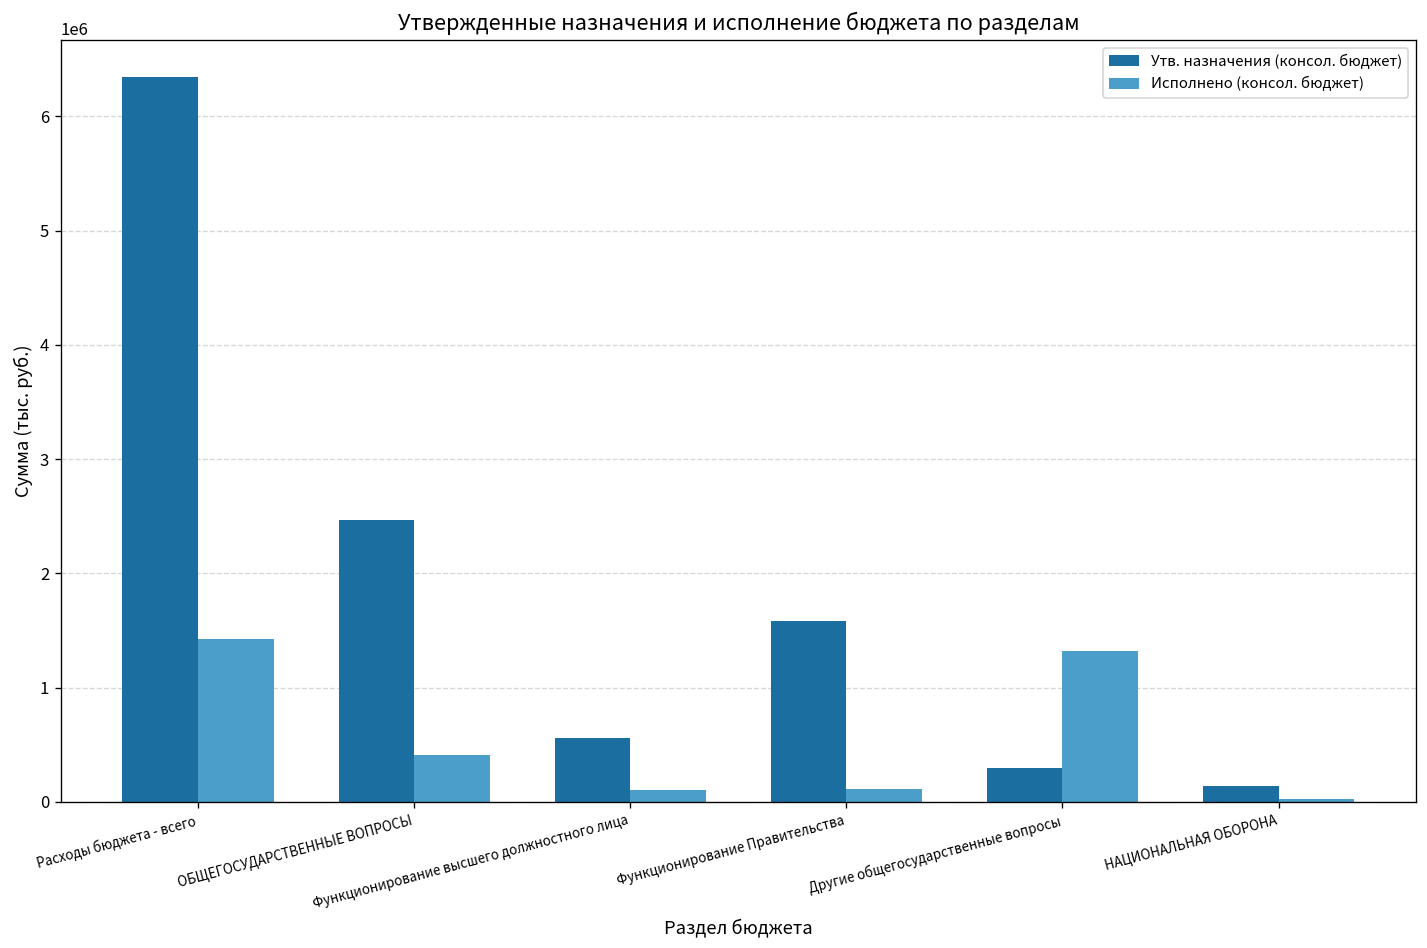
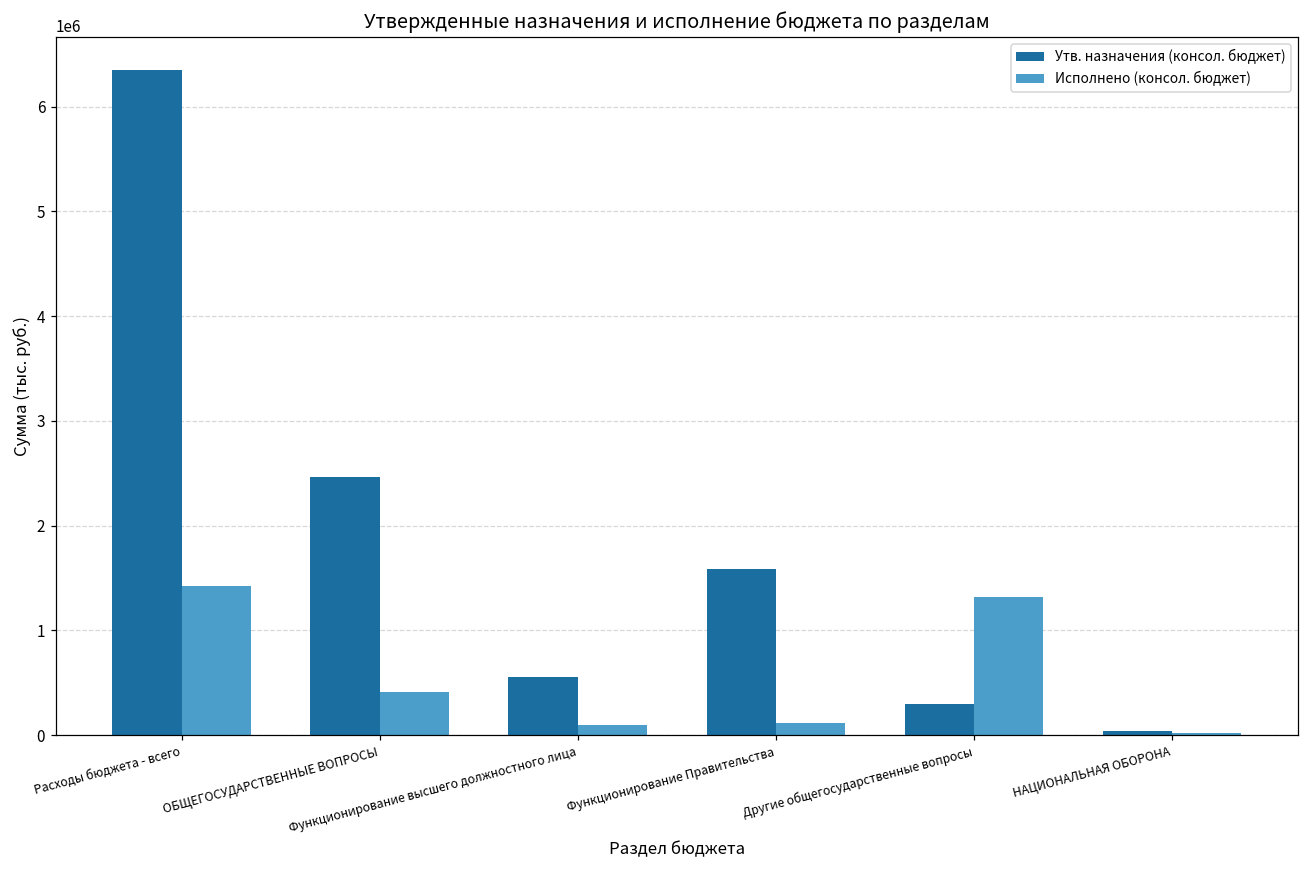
  {
    "Утв. назначения (консол. бюджет)": {
      "Расходы бюджета - всего": 6300000,
      "ОБЩЕГОСУДАРСТВЕННЫЕ ВОПРОСЫ": 2500000,
      "Функционирование высшего должностного лица": 600000,
      "Функционирование Правительства": 1600000,
      "Другие общегосударственные вопросы": 300000,
-     "НАЦИОНАЛЬНАЯ ОБОРОНА": 100000
+     "НАЦИОНАЛЬНАЯ ОБОРОНА": 0
    },
    "Исполнено (консол. бюджет)": {
      "Расходы бюджета - всего": 1400000,
      "ОБЩЕГОСУДАРСТВЕННЫЕ ВОПРОСЫ": 400000,
      "Функционирование высшего должностного лица": 100000,
      "Функционирование Правительства": 100000,
      "Другие общегосударственные вопросы": 1300000
    }
  }
